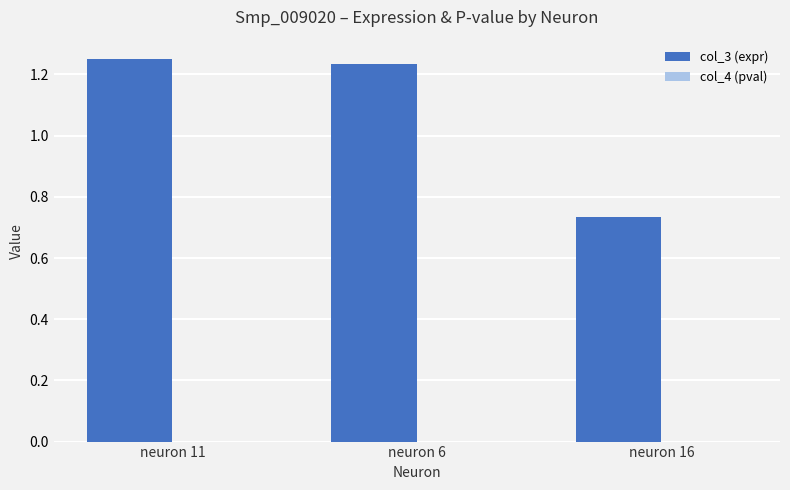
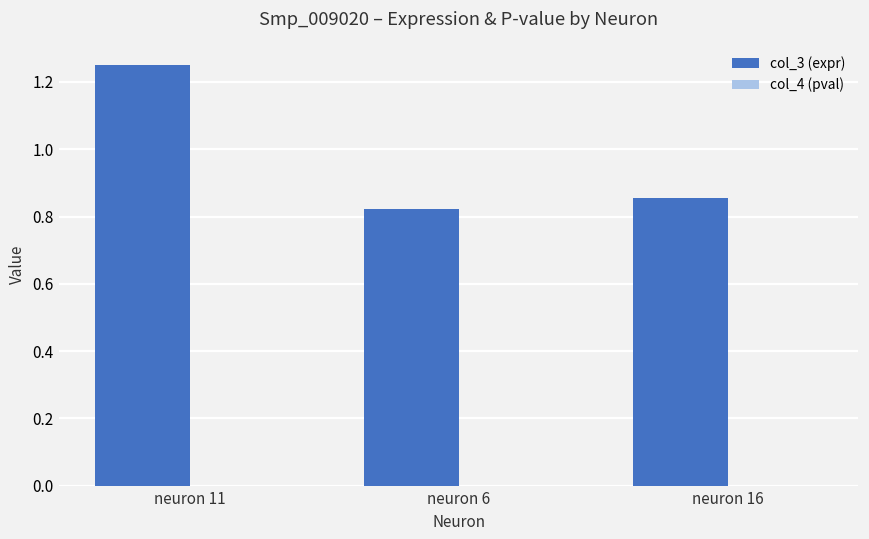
  {
    "col_3 (expr)": {
      "neuron 11": 1.25,
-     "neuron 6": 1.23,
-     "neuron 16": 0.73
+     "neuron 6": 0.82,
+     "neuron 16": 0.85
    },
    "col_4 (pval)": {
      "neuron 11": 0.00,
      "neuron 6": 0.00
    }
  }
